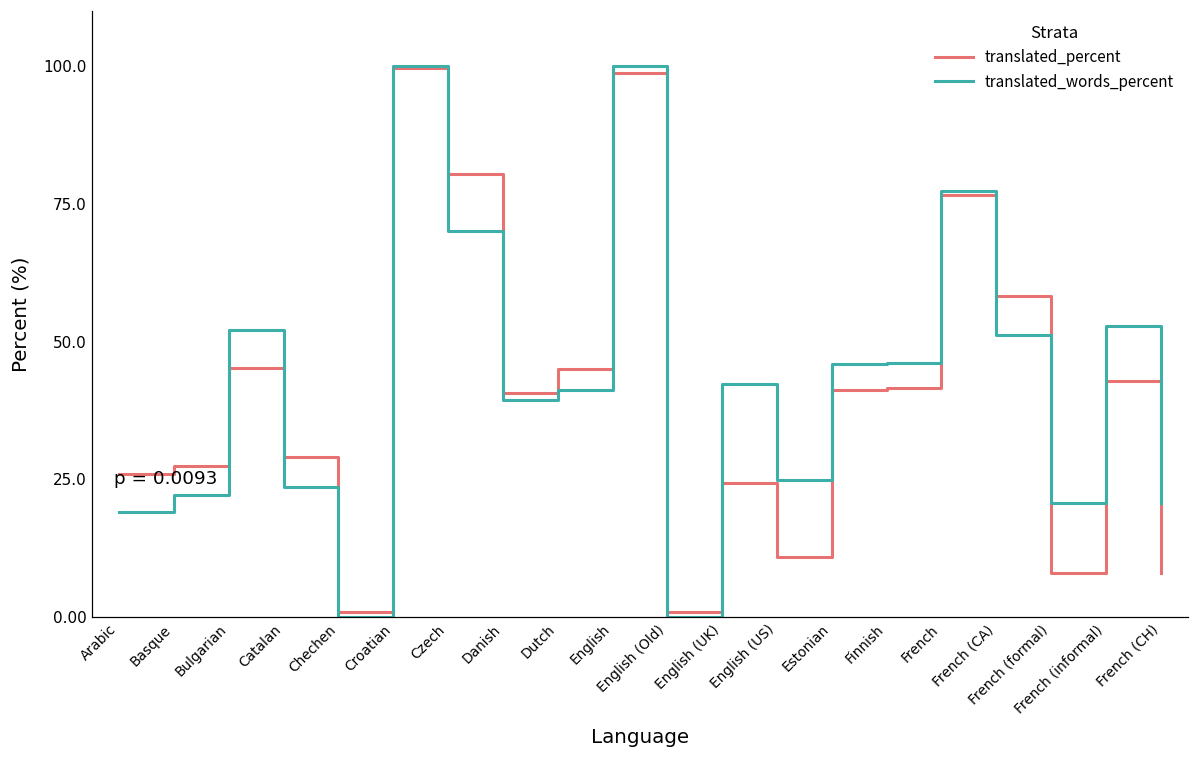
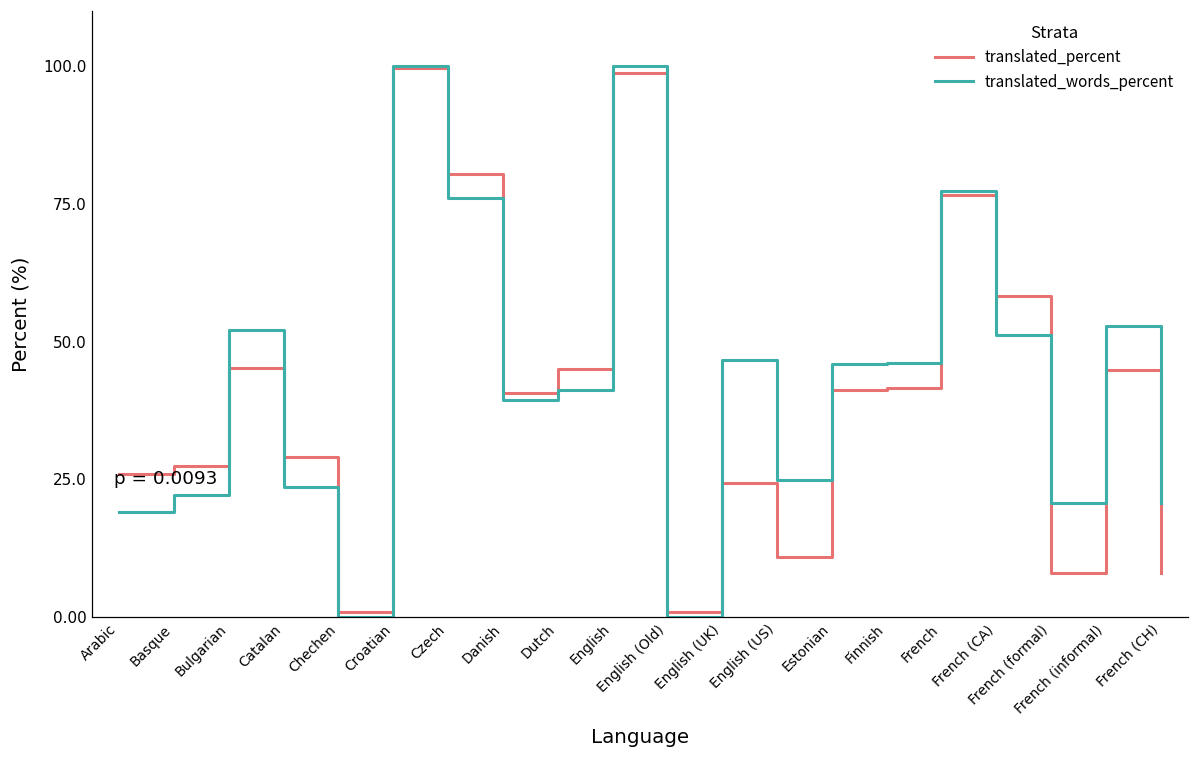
  {
    "translated_percent": {
      "Basque": 28,
      "Bulgarian": 45,
      "Catalan": 29,
      "Chechen": 1,
      "Czech": 81,
      "Danish": 41,
      "Dutch": 45,
      "English": 99,
      "English (Old)": 1,
      "English (UK)": 24,
      "English (US)": 11,
      "Estonian": 41,
      "Finnish": 42,
      "French": 77,
      "French (CA)": 58,
      "French (formal)": 8,
-     "French (informal)": 43,
+     "French (informal)": 45,
      "French (CH)": 8
    },
    "translated_words_percent": {
      "Arabic": 19,
      "Basque": 22,
      "Bulgarian": 52,
      "Catalan": 24,
      "Chechen": 0,
-     "Czech": 70,
+     "Czech": 76,
      "Danish": 40,
      "Dutch": 41,
      "English": 100,
      "English (Old)": 0,
-     "English (UK)": 42,
+     "English (UK)": 47,
      "English (US)": 25,
      "Estonian": 46,
      "Finnish": 46,
      "French": 77,
      "French (CA)": 51,
      "French (formal)": 21,
      "French (informal)": 53,
      "French (CH)": 21
    }
  }
